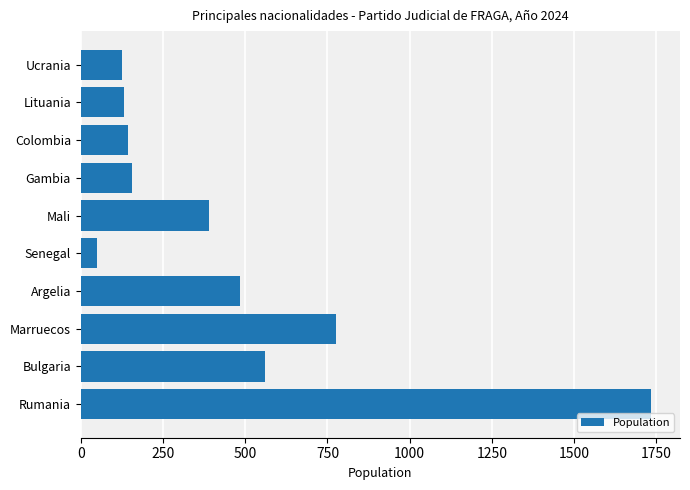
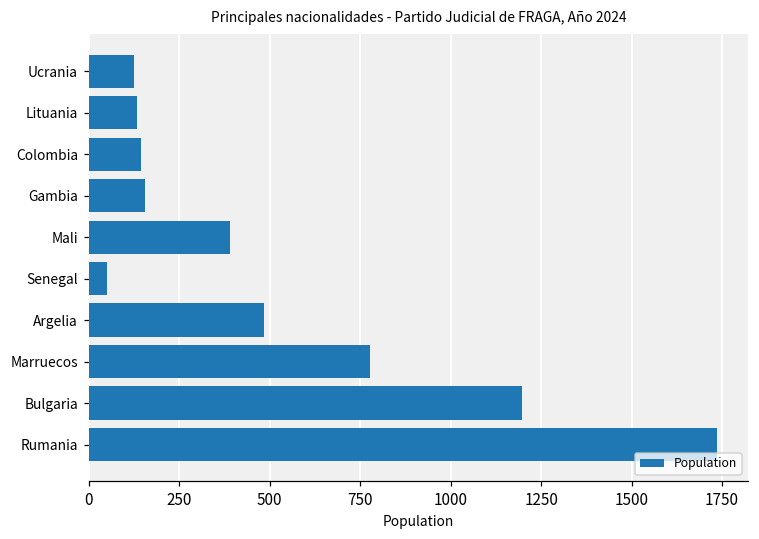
  {
    "Ucrania": 130,
    "Lituania": 130,
    "Colombia": 150,
    "Gambia": 160,
    "Mali": 390,
    "Senegal": 50,
    "Argelia": 490,
    "Marruecos": 780,
-   "Bulgaria": 560,
+   "Bulgaria": 1200,
    "Rumania": 1740
  }
